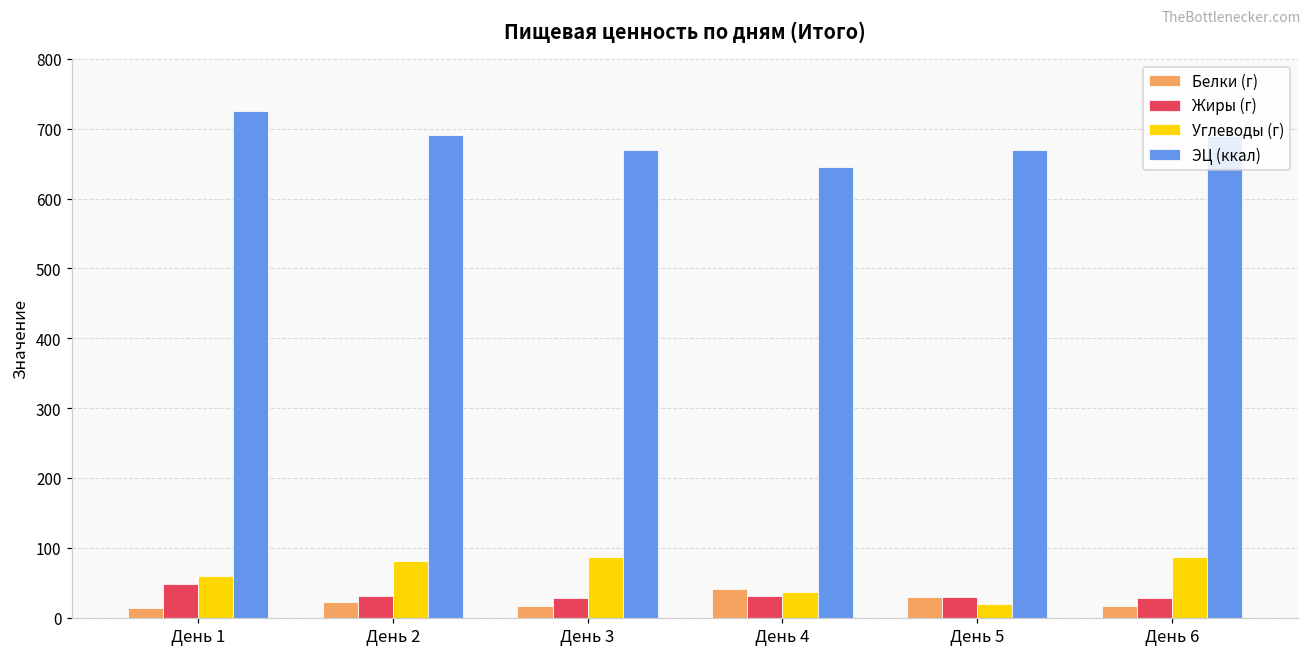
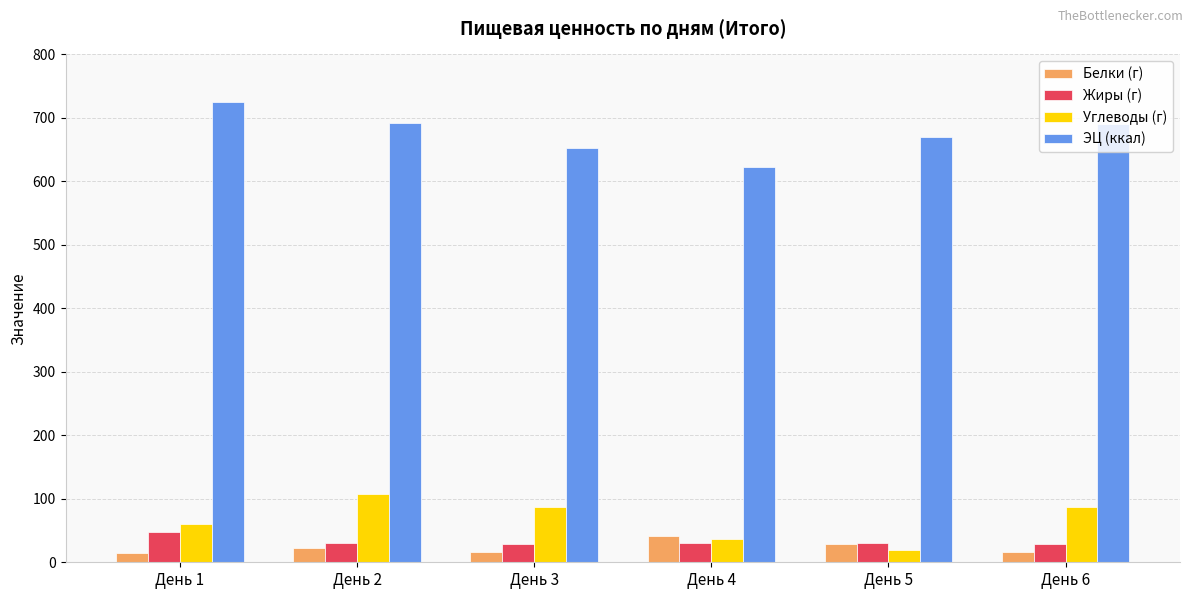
  {
    "Белки (г)": {
      "День 1": 10,
      "День 2": 20,
      "День 3": 20,
      "День 4": 40,
      "День 5": 30,
      "День 6": 20
    },
    "Жиры (г)": {
      "День 1": 50,
      "День 2": 30,
      "День 3": 30,
      "День 4": 30,
      "День 5": 30,
      "День 6": 30
    },
    "Углеводы (г)": {
      "День 1": 60,
-     "День 2": 80,
+     "День 2": 110,
      "День 3": 90,
      "День 4": 40,
      "День 5": 20,
      "День 6": 90
    },
    "ЭЦ (ккал)": {
      "День 1": 730,
      "День 2": 690,
-     "День 3": 670,
-     "День 4": 650,
+     "День 3": 650,
+     "День 4": 620,
      "День 5": 670
    }
  }
